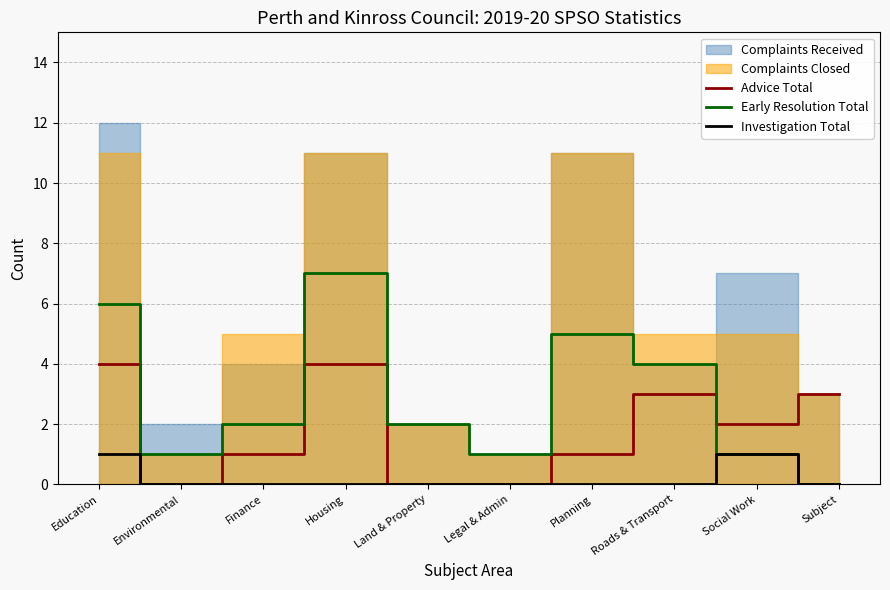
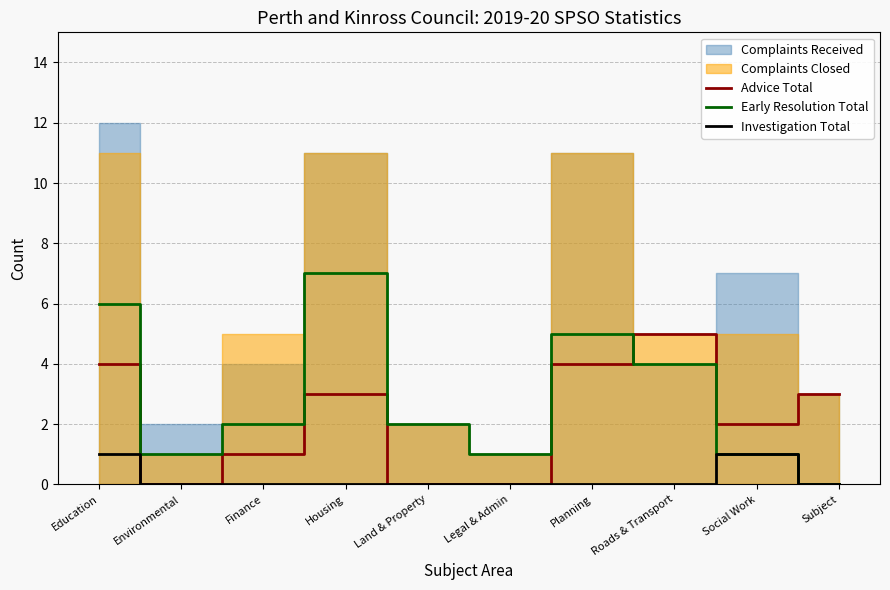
  {
    "Advice Total": {
      "Education": 4,
      "Finance": 1,
-     "Housing": 4,
-     "Planning": 1,
-     "Roads & Transport": 3,
+     "Housing": 3,
+     "Planning": 4,
+     "Roads & Transport": 5,
      "Social Work": 2
    },
    "Early Resolution Total": {
      "Education": 6,
      "Environmental": 1,
      "Finance": 2,
      "Housing": 7,
      "Land & Property": 2,
      "Legal & Admin": 1,
      "Planning": 5,
      "Roads & Transport": 4
    },
    "Investigation Total": {
      "Education": 1,
      "Finance": 0,
      "Housing": 0,
      "Planning": 0,
      "Roads & Transport": 0
    }
  }
